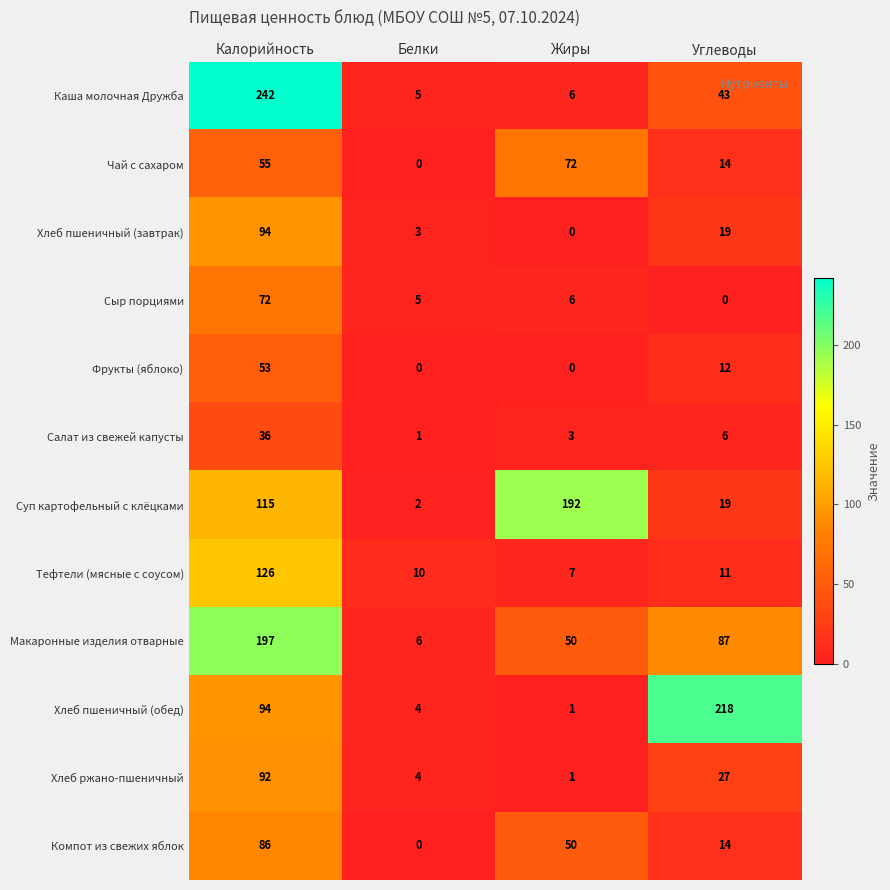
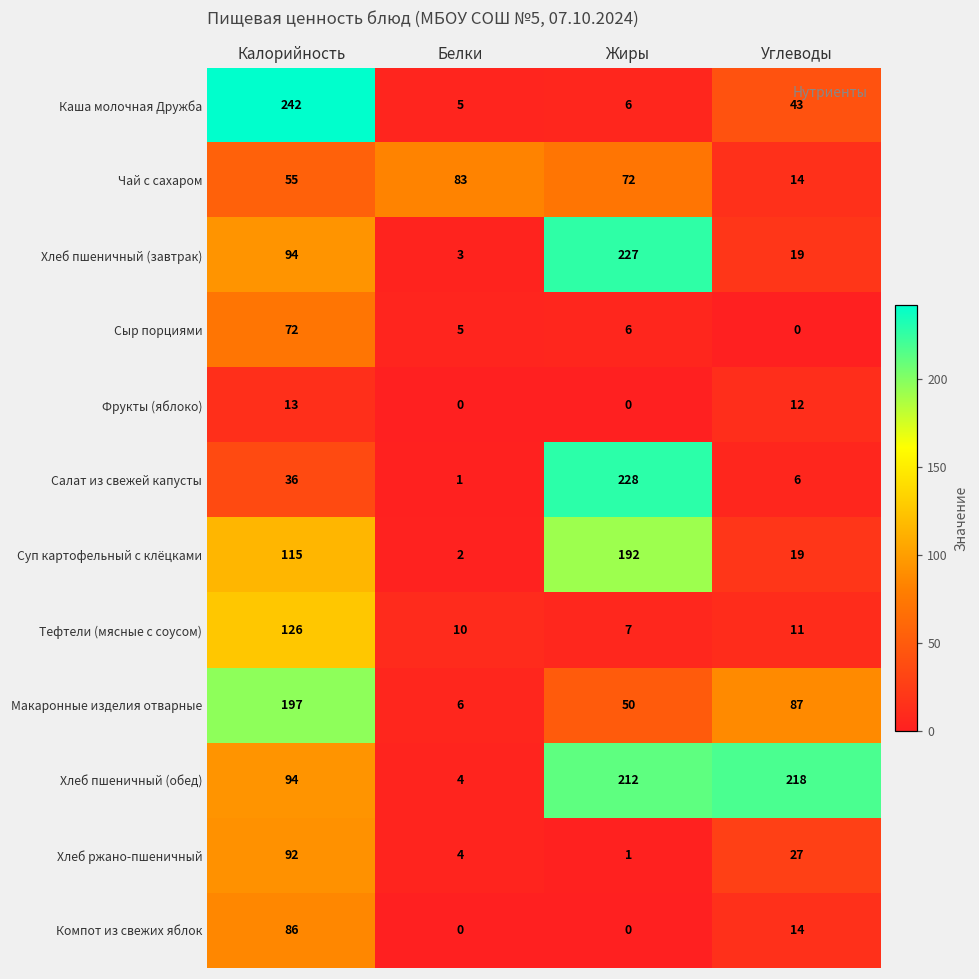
  {
    "Каша молочная Дружба": {
      "Калорийность": 242,
      "Белки": 5,
      "Жиры": 6
    },
    "Чай с сахаром": {
      "Калорийность": 55,
-     "Белки": 0,
+     "Белки": 83,
      "Жиры": 72,
      "Углеводы": 14
    },
    "Хлеб пшеничный (завтрак)": {
      "Калорийность": 94,
      "Белки": 3,
-     "Жиры": 0,
+     "Жиры": 227,
      "Углеводы": 19
    },
    "Сыр порциями": {
      "Калорийность": 72,
      "Белки": 5,
      "Жиры": 6,
      "Углеводы": 0
    },
    "Фрукты (яблоко)": {
-     "Калорийность": 53,
+     "Калорийность": 13,
      "Белки": 0,
      "Жиры": 0,
      "Углеводы": 12
    },
    "Салат из свежей капусты": {
      "Калорийность": 36,
      "Белки": 1,
-     "Жиры": 3,
+     "Жиры": 228,
      "Углеводы": 6
    },
    "Суп картофельный с клёцками": {
      "Калорийность": 115,
      "Белки": 2,
      "Жиры": 192,
      "Углеводы": 19
    },
    "Тефтели (мясные с соусом)": {
      "Калорийность": 126,
      "Белки": 10,
      "Жиры": 7,
      "Углеводы": 11
    },
    "Макаронные изделия отварные": {
      "Калорийность": 197,
      "Белки": 6,
      "Жиры": 50,
      "Углеводы": 87
    },
    "Хлеб пшеничный (обед)": {
      "Калорийность": 94,
      "Белки": 4,
-     "Жиры": 1,
+     "Жиры": 212,
      "Углеводы": 218
    },
    "Хлеб ржано-пшеничный": {
      "Калорийность": 92,
      "Белки": 4,
      "Жиры": 1,
      "Углеводы": 27
    },
    "Компот из свежих яблок": {
      "Калорийность": 86,
      "Белки": 0,
-     "Жиры": 50,
+     "Жиры": 0,
      "Углеводы": 14
    }
  }
